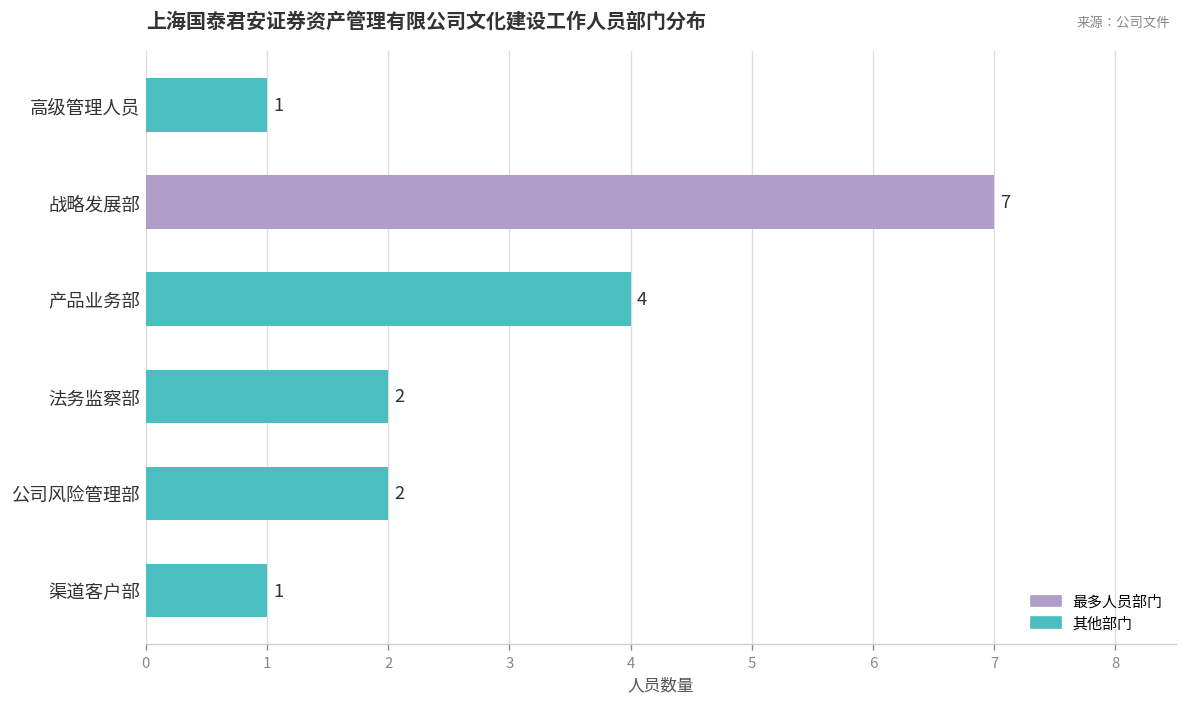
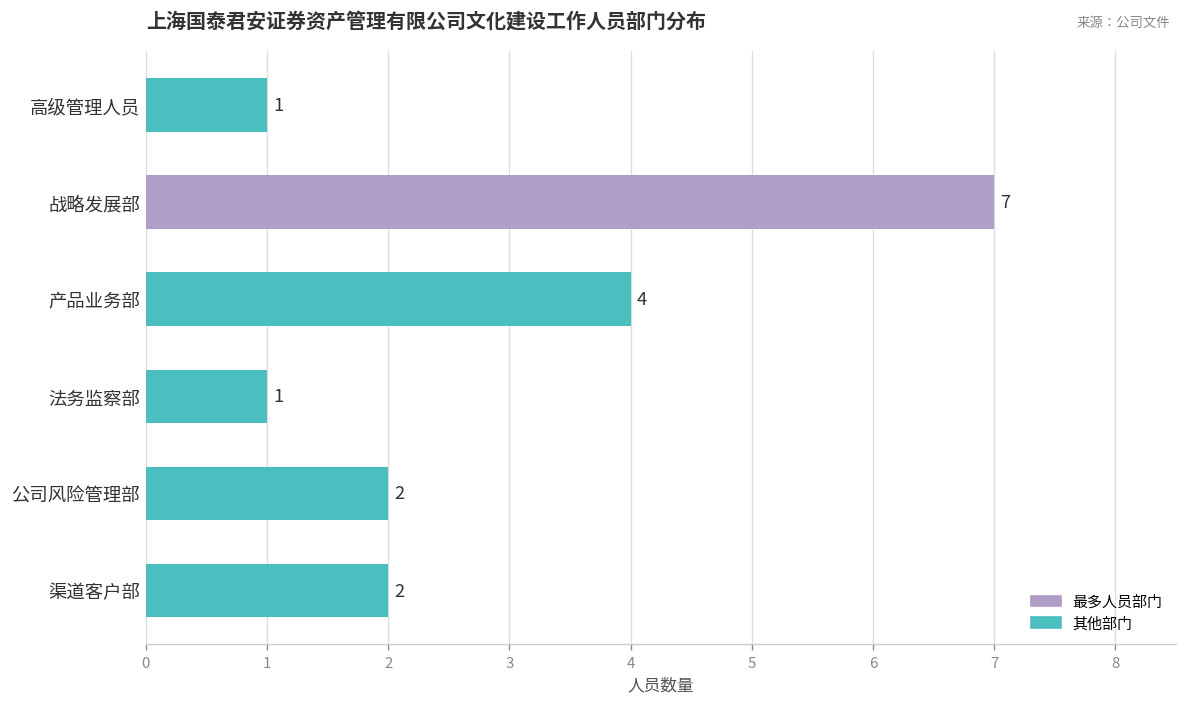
  {
    "高级管理人员": 1,
    "战略发展部": 7,
    "产品业务部": 4,
-   "法务监察部": 2,
+   "法务监察部": 1,
    "公司风险管理部": 2,
-   "渠道客户部": 1
+   "渠道客户部": 2
  }
